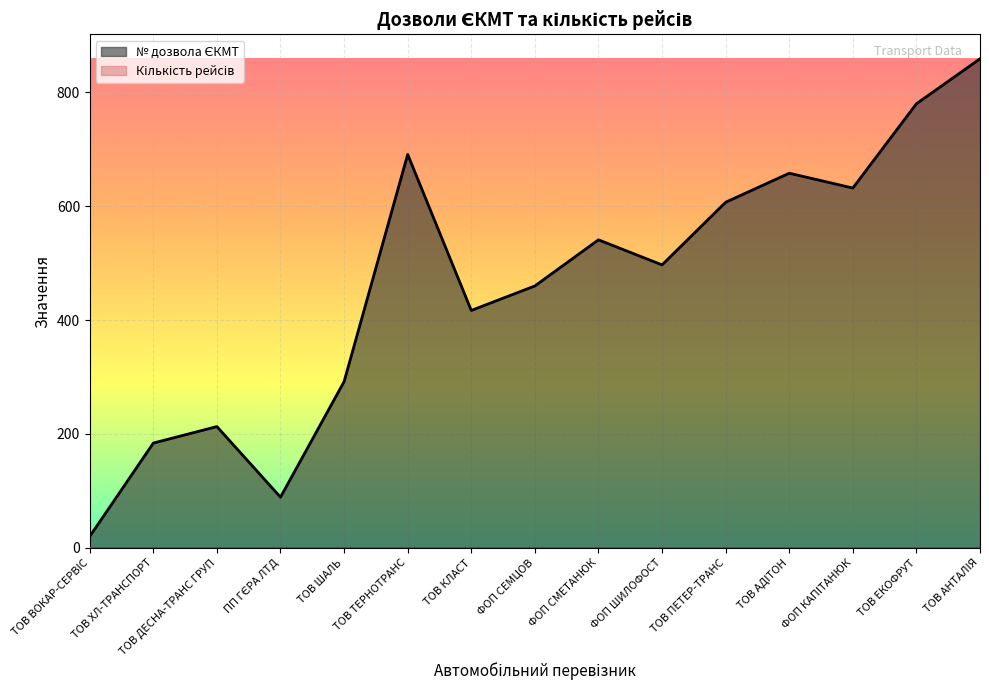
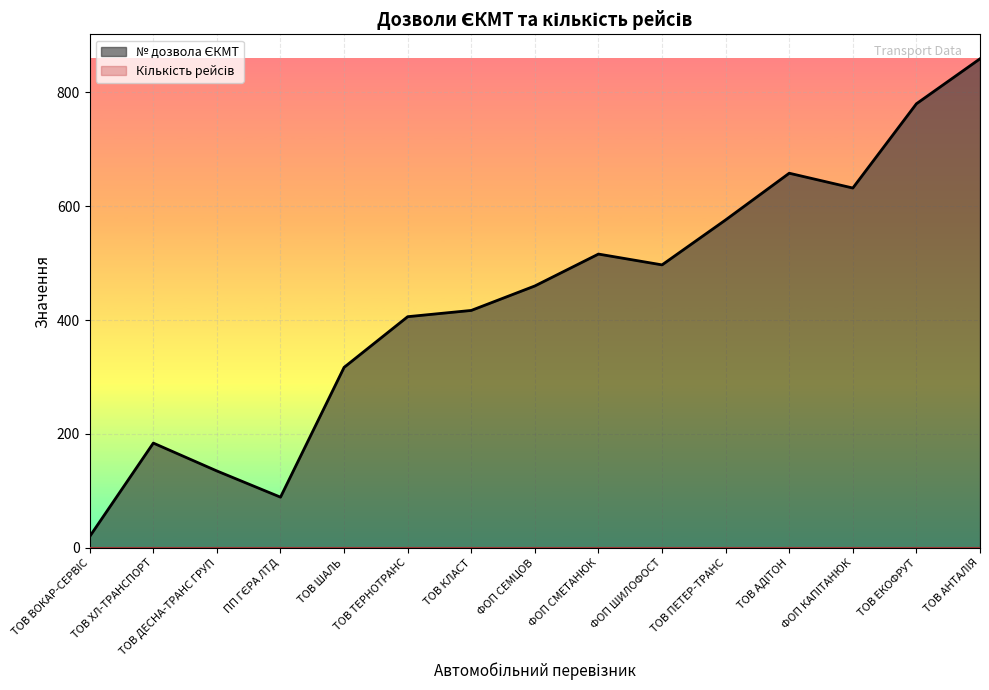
  {
    "№ дозвола ЄКМТ": {
      "ТОВ ВОКАР-СЕРВІС": 20,
      "ТОВ ХЛ-ТРАНСПОРТ": 180,
-     "ТОВ ДЕСНА-ТРАНС ГРУП": 210,
+     "ТОВ ДЕСНА-ТРАНС ГРУП": 140,
      "ПП ГЄРА ЛТД": 90,
-     "ТОВ ШАЛЬ": 290,
-     "ТОВ ТЕРНОТРАНС": 690,
+     "ТОВ ШАЛЬ": 320,
+     "ТОВ ТЕРНОТРАНС": 410,
      "ТОВ КЛАСТ": 420,
      "ФОП СЕМЦОВ": 460,
-     "ФОП СМЕТАНЮК": 540,
+     "ФОП СМЕТАНЮК": 520,
      "ФОП ШИЛОФОСТ": 500,
-     "ТОВ ПЕТЕР-ТРАНС": 610,
+     "ТОВ ПЕТЕР-ТРАНС": 580,
      "ТОВ АДІТОН": 660,
      "ФОП КАПІТАНЮК": 630,
      "ТОВ ЕКОФРУТ": 780,
      "ТОВ АНТАЛІЯ": 860
    },
    "Кількість рейсів": {
      "ТОВ ВОКАР-СЕРВІС": 0,
      "ТОВ ХЛ-ТРАНСПОРТ": 0,
      "ТОВ ДЕСНА-ТРАНС ГРУП": 0,
      "ПП ГЄРА ЛТД": 0,
      "ТОВ ШАЛЬ": 0,
      "ТОВ ТЕРНОТРАНС": 0,
      "ТОВ КЛАСТ": 0,
      "ФОП СЕМЦОВ": 0,
      "ФОП СМЕТАНЮК": 0,
      "ФОП ШИЛОФОСТ": 0,
      "ТОВ ПЕТЕР-ТРАНС": 0,
      "ТОВ АДІТОН": 0,
      "ФОП КАПІТАНЮК": 0,
      "ТОВ ЕКОФРУТ": 0,
      "ТОВ АНТАЛІЯ": 0
    }
  }
